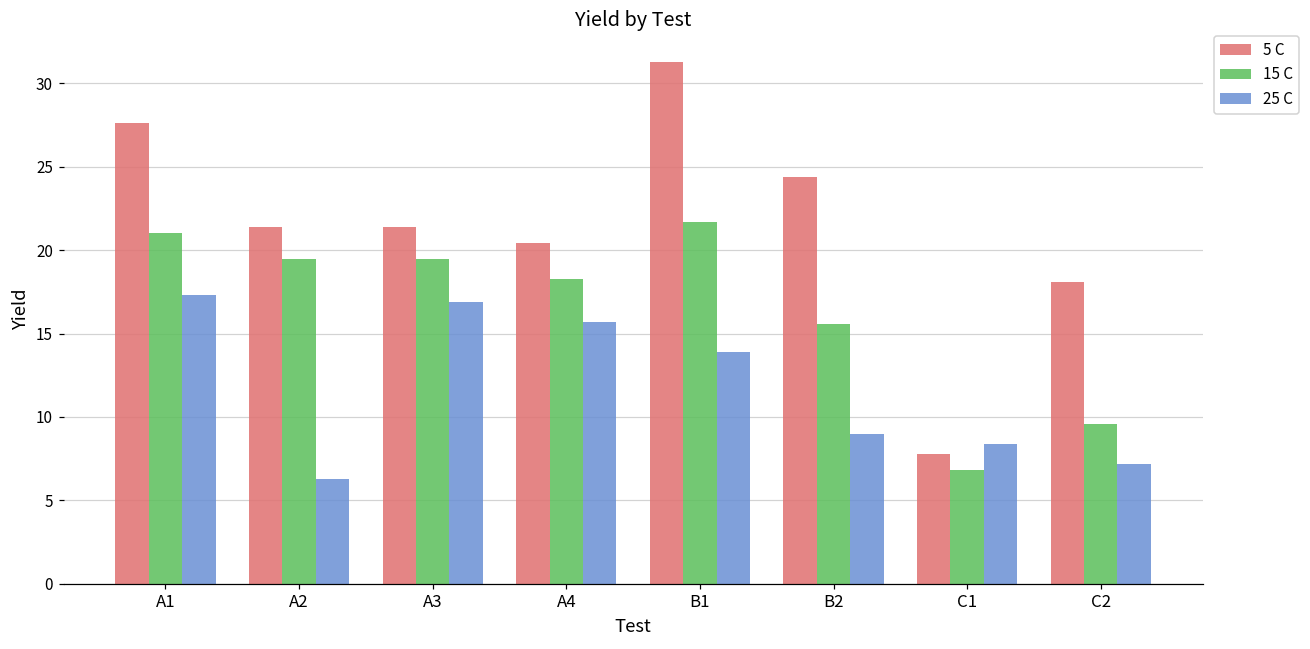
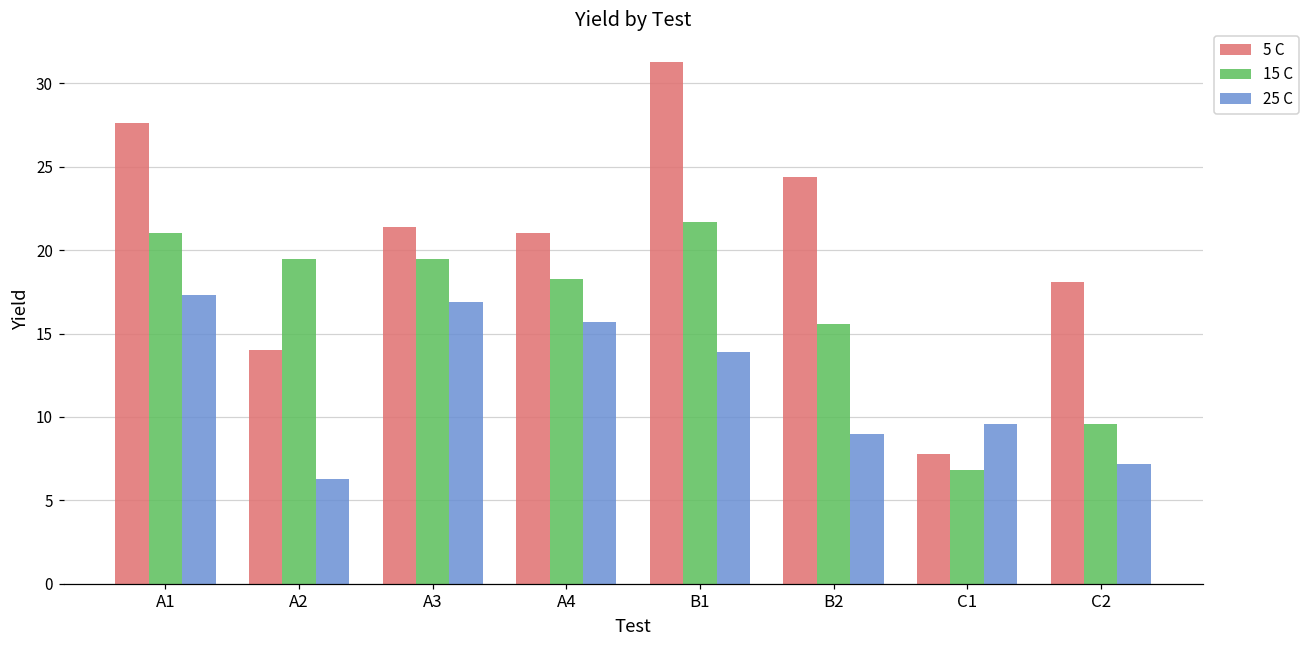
  {
    "5 C": {
      "A1": 27.6,
-     "A2": 21.4,
+     "A2": 14.0,
      "A3": 21.4,
-     "A4": 20.4,
+     "A4": 21.0,
      "B1": 31.3,
      "B2": 24.4,
      "C1": 7.8,
      "C2": 18.1
    },
    "15 C": {
      "A1": 21.0,
      "A2": 19.5,
      "A3": 19.5,
      "A4": 18.3,
      "B1": 21.7,
      "B2": 15.6,
      "C1": 6.8,
      "C2": 9.6
    },
    "25 C": {
      "A1": 17.3,
      "A2": 6.3,
      "A3": 16.9,
      "A4": 15.7,
      "B1": 13.9,
      "B2": 9.0,
-     "C1": 8.4,
+     "C1": 9.6,
      "C2": 7.2
    }
  }
